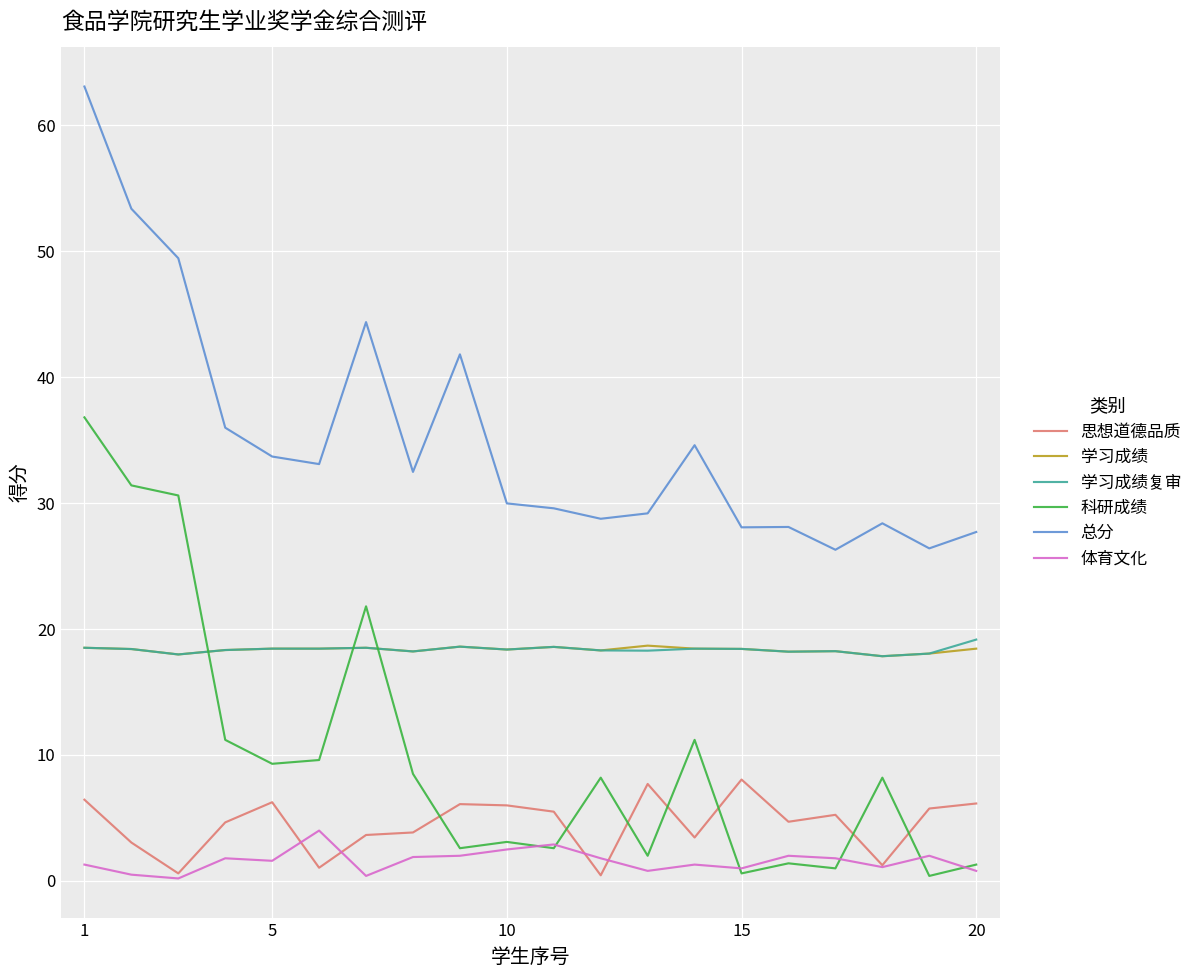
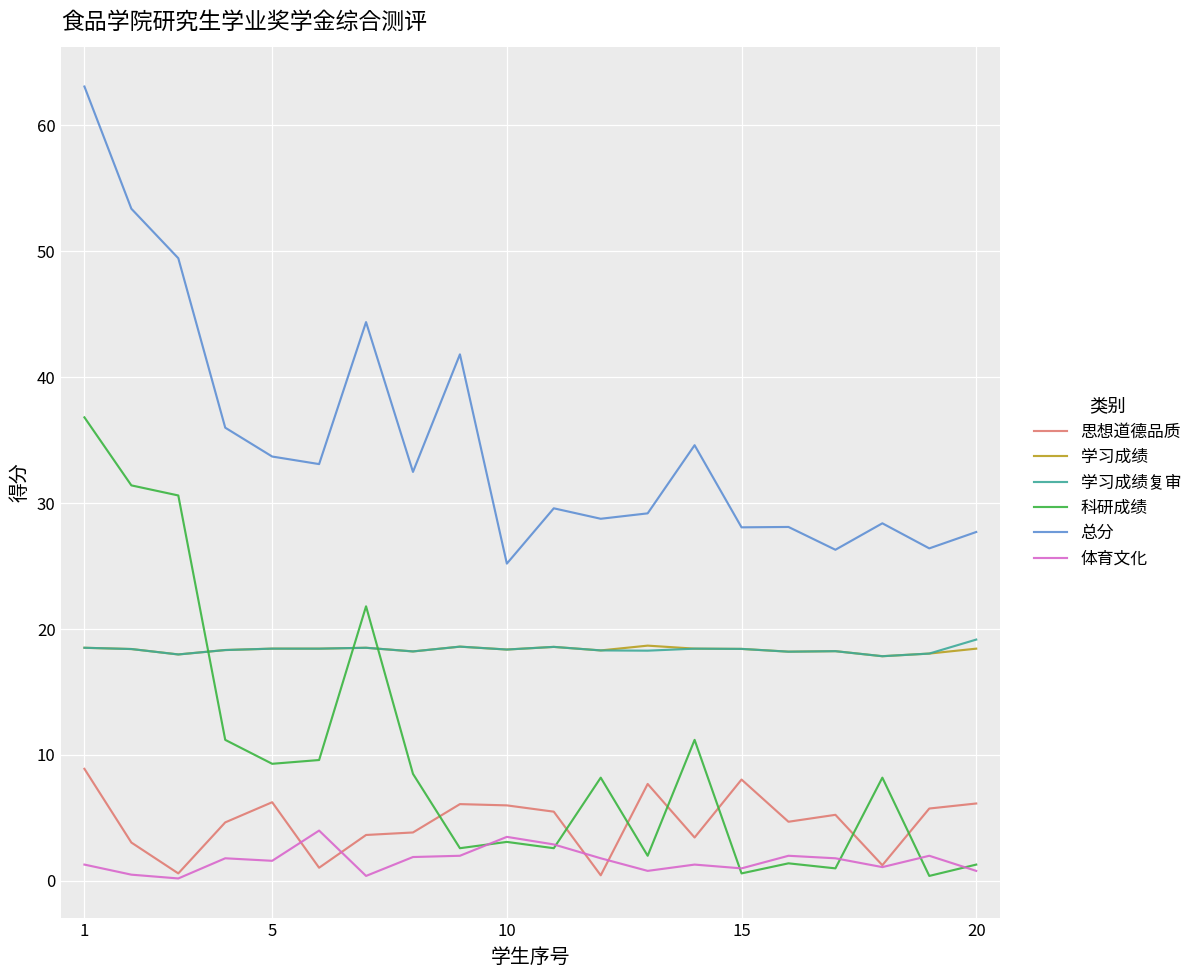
  {
    "思想道德品质": {
-     "1": 6.5,
+     "1": 8.9,
      "5": 6.3,
      "10": 6.0,
      "15": 8.1,
      "20": 6.2
    },
    "学习成绩": {
      "20": 18.4
    },
    "学习成绩复审": {
      "20": 19.2
    },
    "科研成绩": {
      "1": 36.8,
      "5": 9.3,
      "10": 3.1,
      "15": 0.6,
      "20": 1.3
    },
    "总分": {
      "1": 63.1,
      "5": 33.7,
-     "10": 30.0,
+     "10": 25.2,
      "15": 28.1,
      "20": 27.7
    },
    "体育文化": {
      "1": 1.3,
      "5": 1.6,
-     "10": 2.5,
+     "10": 3.5,
      "15": 1.0,
      "20": 0.8
    }
  }
